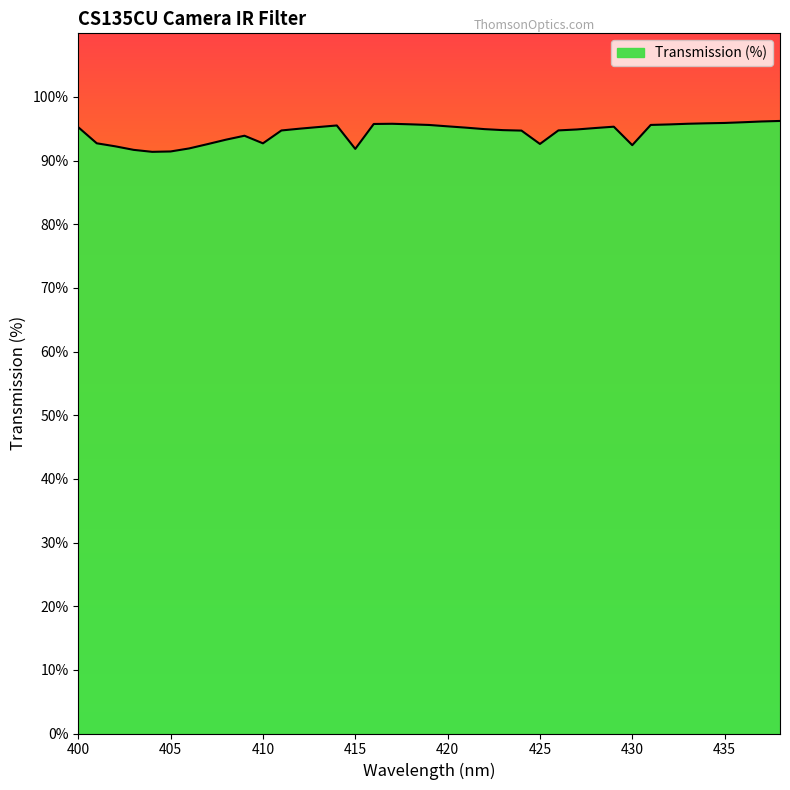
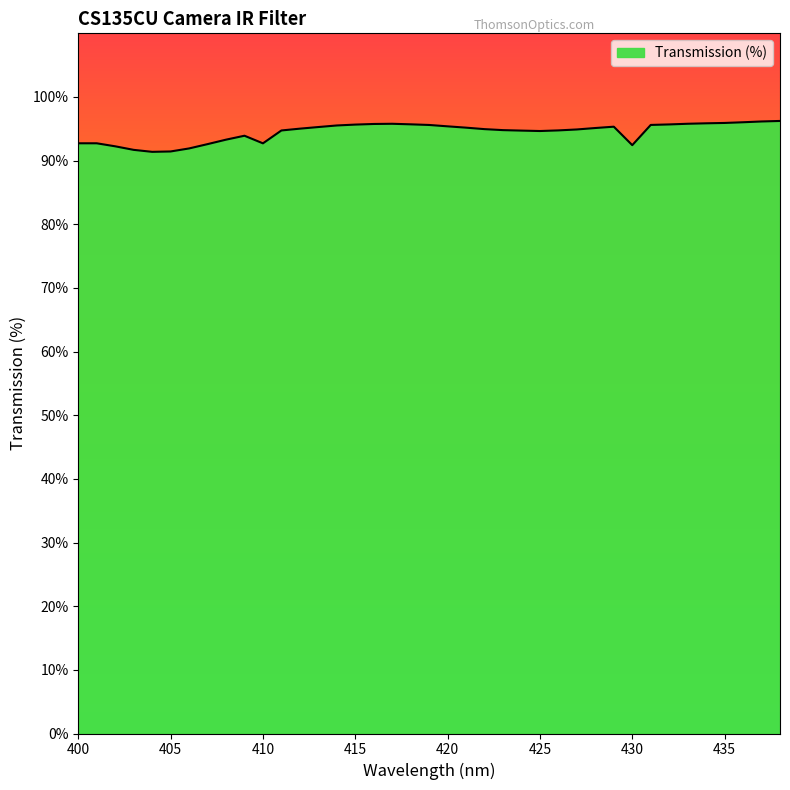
  {
-   "400": "95%",
+   "400": "93%",
    "405": "91%",
    "410": "93%",
-   "415": "92%",
+   "415": "96%",
    "420": "95%",
-   "425": "93%",
+   "425": "95%",
    "430": "92%",
    "435": "96%"
  }
